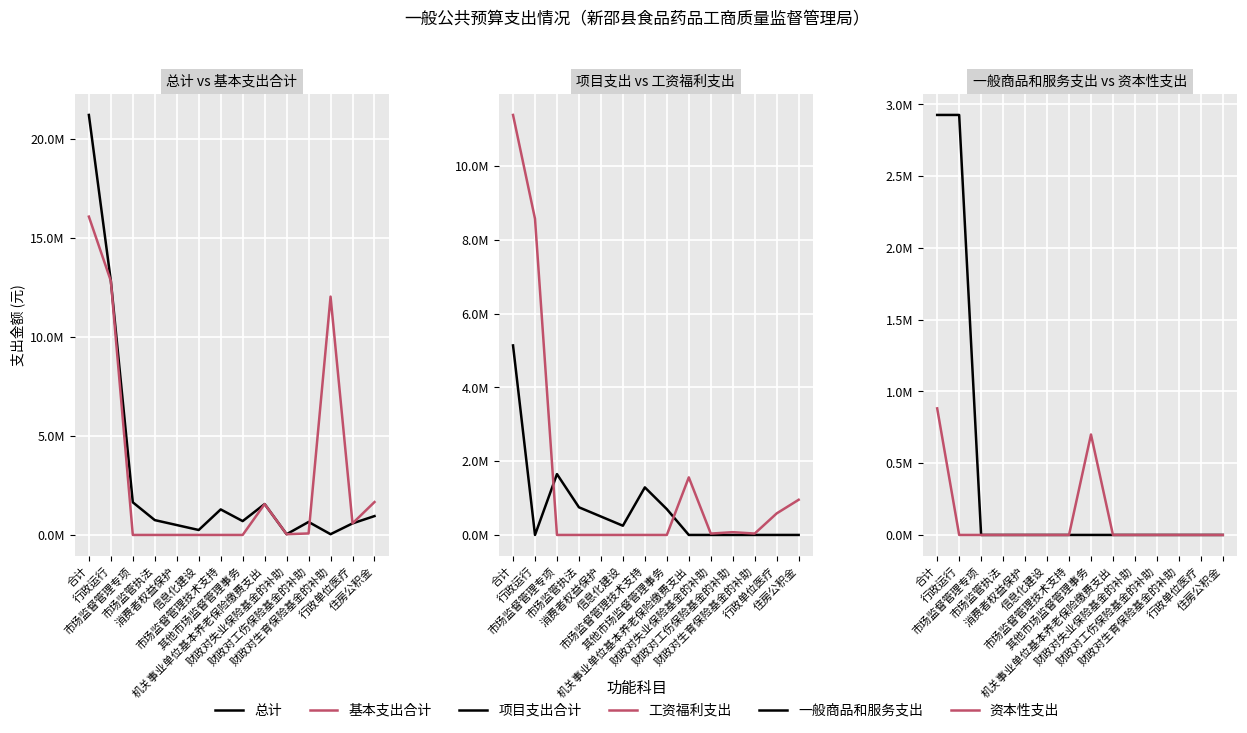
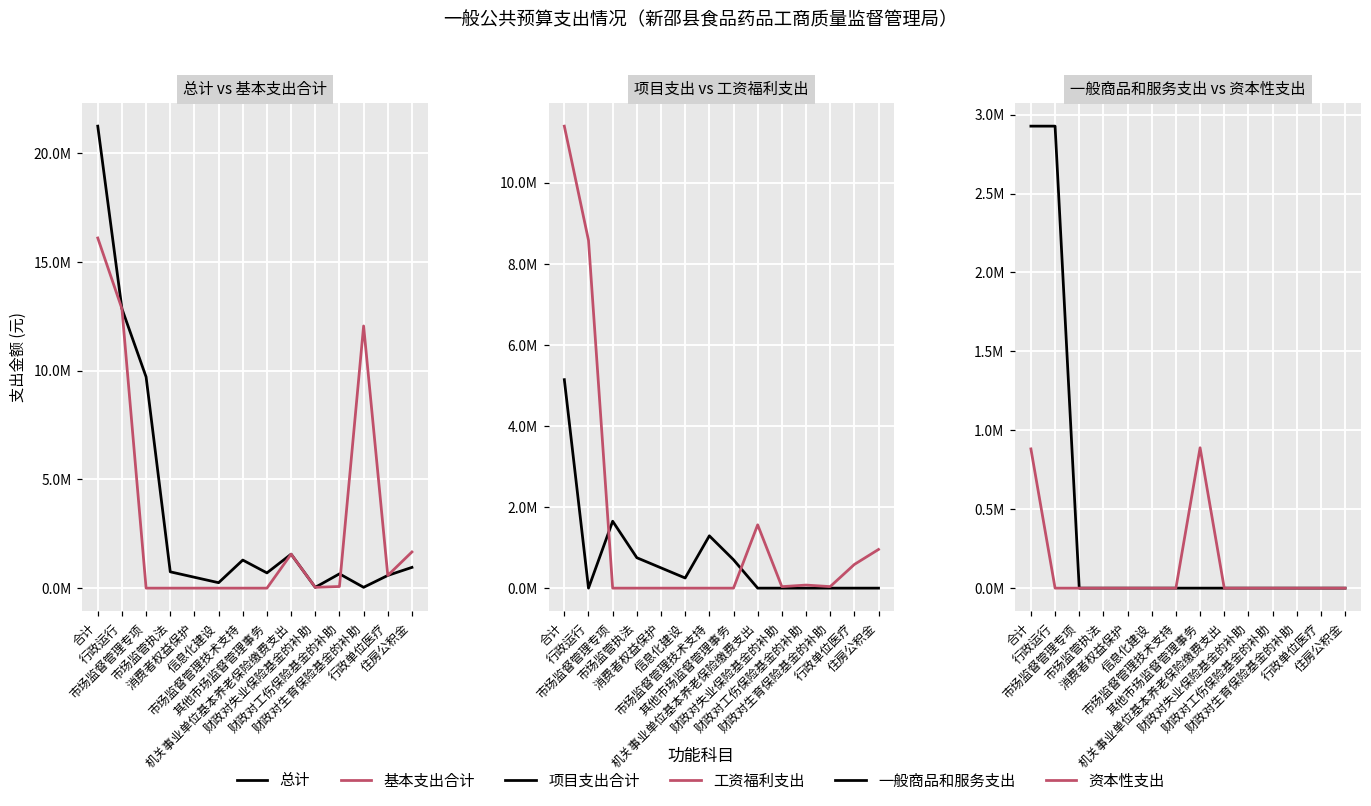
  {
    "总计 vs 基本支出合计": {
      "总计": {
        "合计": 21200000,
-       "市场监督管理专项": 1700000,
+       "市场监督管理专项": 9700000,
        "市场监管执法": 800000,
        "消费者权益保护": 500000,
        "信息化建设": 300000,
        "市场监督管理技术支持": 1300000,
        "其他市场监督管理事务": 700000,
        "财政对工伤保险基金的补助": 700000,
        "财政对生育保险基金的补助": 0,
        "住房公积金": 1000000
      },
      "基本支出合计": {
        "合计": 16100000,
        "市场监督管理专项": 0,
        "市场监管执法": 0,
        "消费者权益保护": 0,
        "信息化建设": 0,
        "市场监督管理技术支持": 0,
        "其他市场监督管理事务": 0,
        "财政对工伤保险基金的补助": 100000,
        "财政对生育保险基金的补助": 12000000,
        "住房公积金": 1700000
      }
    },
    "项目支出 vs 工资福利支出": {
      "项目支出合计": {
        "合计": 5100000,
        "行政运行": 0,
        "市场监督管理专项": 1700000,
        "市场监管执法": 800000,
        "消费者权益保护": 500000,
        "信息化建设": 300000,
        "市场监督管理技术支持": 1300000,
        "其他市场监督管理事务": 700000,
        "机关事业单位基本养老保险缴费支出": 0,
        "财政对工伤保险基金的补助": 0,
        "行政单位医疗": 0,
        "住房公积金": 0
      },
      "工资福利支出": {
        "合计": 11400000,
        "行政运行": 8600000,
        "市场监督管理专项": 0,
        "市场监管执法": 0,
        "消费者权益保护": 0,
        "信息化建设": 0,
        "市场监督管理技术支持": 0,
        "其他市场监督管理事务": 0,
        "机关事业单位基本养老保险缴费支出": 1600000,
        "财政对工伤保险基金的补助": 100000,
        "行政单位医疗": 600000,
        "住房公积金": 1000000
      }
    },
    "一般商品和服务支出 vs 资本性支出": {
      "一般商品和服务支出": {
        "合计": 2930000,
        "行政运行": 2930000,
        "其他市场监督管理事务": 0
      },
      "资本性支出": {
        "合计": 880000,
        "行政运行": 0,
-       "其他市场监督管理事务": 700000
+       "其他市场监督管理事务": 890000
      }
    }
  }
